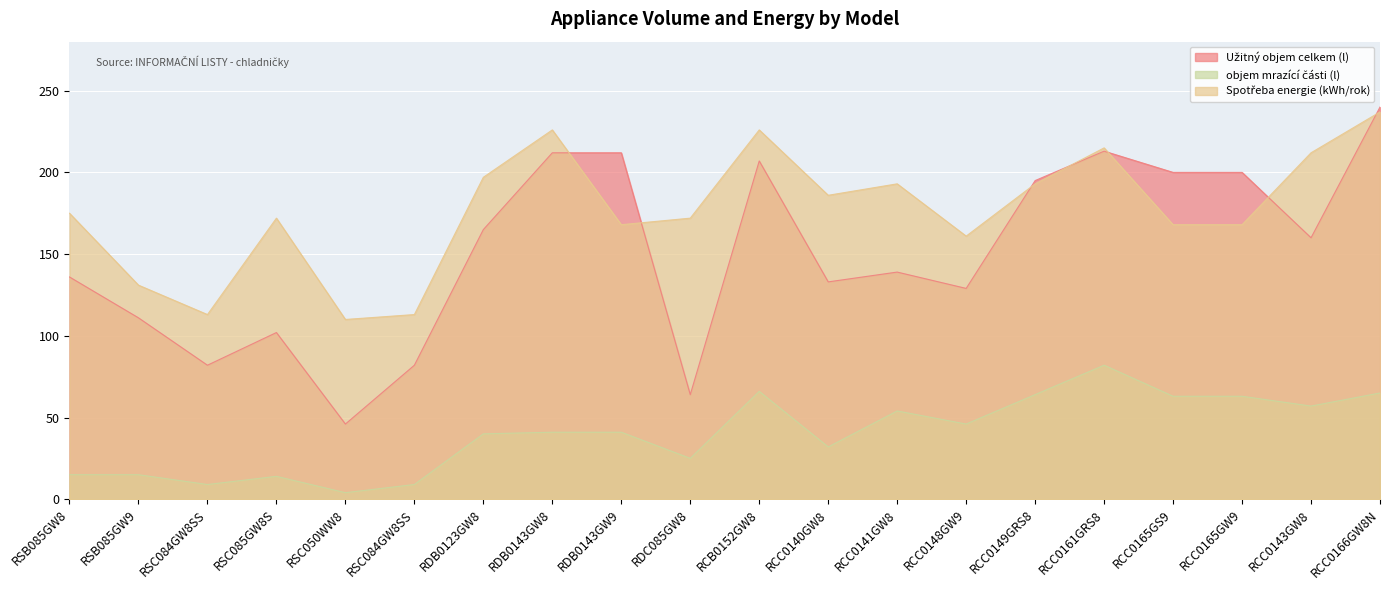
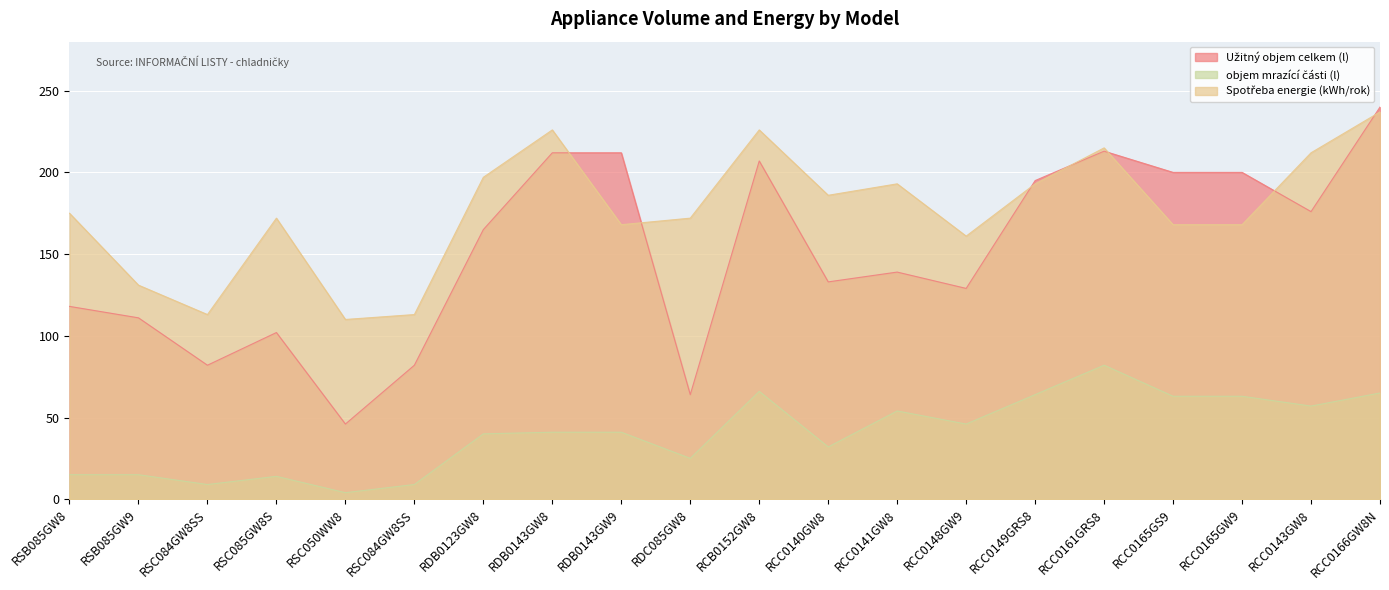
  {
    "Užitný objem celkem (l)": {
-     "RSB085GW8": 136,
+     "RSB085GW8": 118,
      "RSB085GW9": 111,
      "RSC085GW8S": 102,
      "RSC050WW8": 46,
      "RDB0123GW8": 165,
      "RDB0143GW8": 212,
      "RDB0143GW9": 212,
      "RDC085GW8": 64,
      "RCB0152GW8": 207,
      "RCC0140GW8": 133,
      "RCC0141GW8": 139,
      "RCC0148GW9": 129,
      "RCC0149GRS8": 195,
      "RCC0161GRS8": 213,
      "RCC0165GS9": 200,
      "RCC0165GW9": 200,
-     "RCC0143GW8": 160,
+     "RCC0143GW8": 176,
      "RCC0166GW8N": 240
    }
  }
